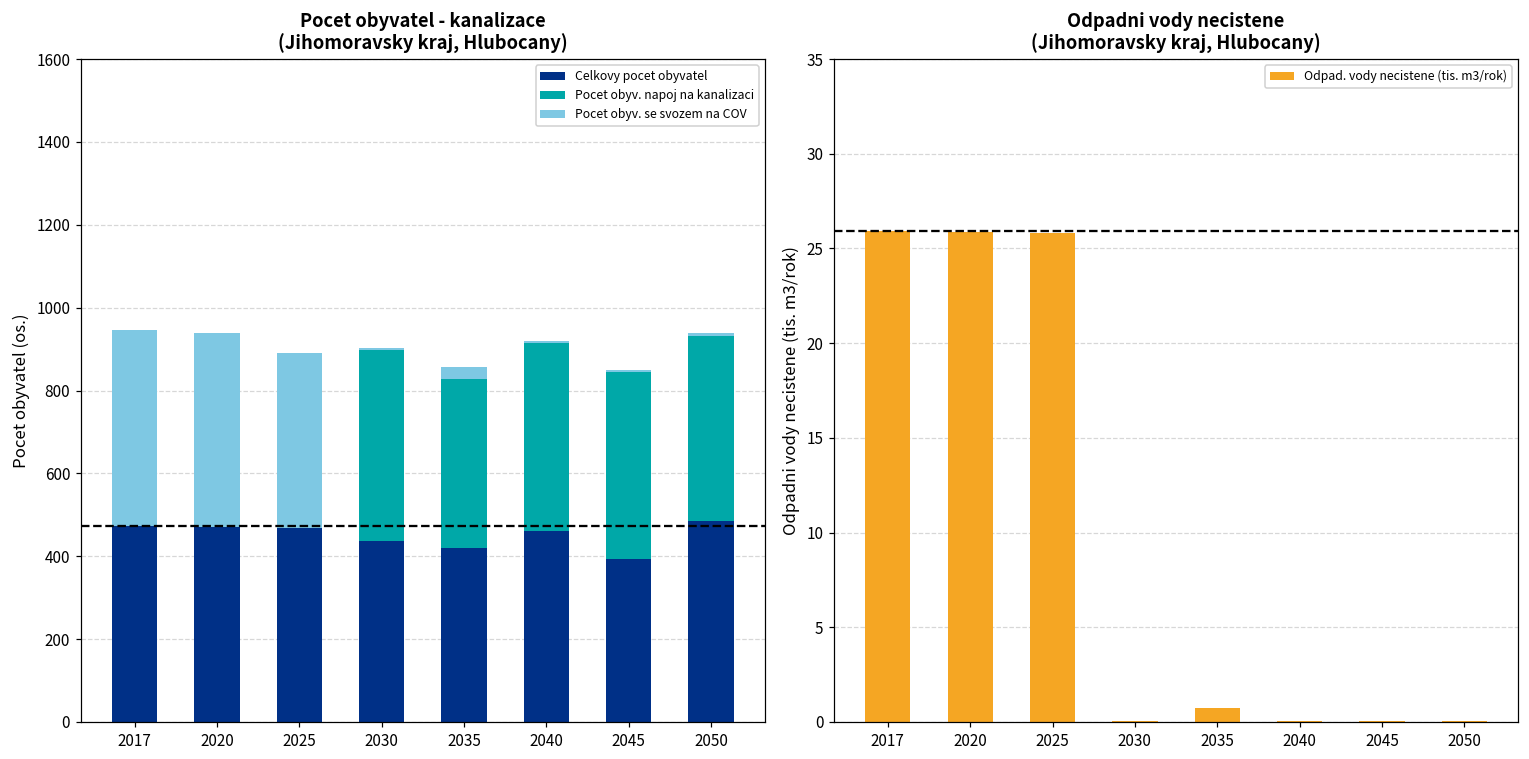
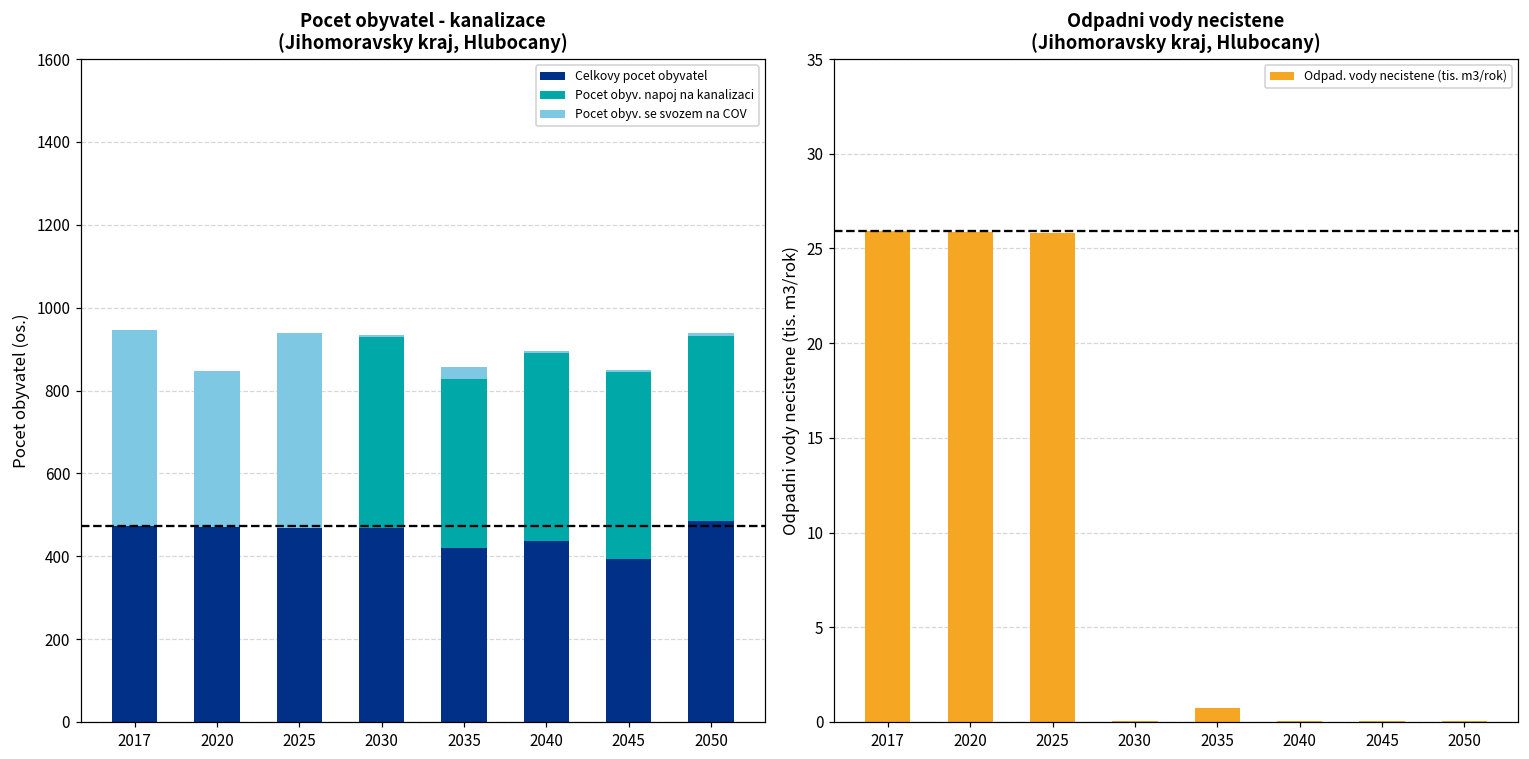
  {
    "Pocet obyvatel - kanalizace (Jihomoravsky kraj, Hlubocany)": {
      "Celkovy pocet obyvatel": {
        "2017": 470,
        "2020": 470,
        "2025": 470,
-       "2030": 440,
+       "2030": 470,
        "2035": 420,
-       "2040": 460,
+       "2040": 440,
        "2045": 390,
        "2050": 490
      },
      "Pocet obyv. napoj na kanalizaci": {
        "2017": 0,
        "2020": 0,
        "2025": 0,
        "2030": 460,
        "2035": 410,
        "2040": 450,
        "2045": 450,
        "2050": 450
      },
      "Pocet obyv. se svozem na COV": {
        "2017": 470,
-       "2020": 470,
-       "2025": 420,
+       "2020": 380,
+       "2025": 470,
        "2035": 30
      }
    },
    "Odpadni vody necistene (Jihomoravsky kraj, Hlubocany)": {
      "2017": 25.9,
      "2020": 25.9,
      "2025": 25.8,
      "2035": 0.7
    }
  }
